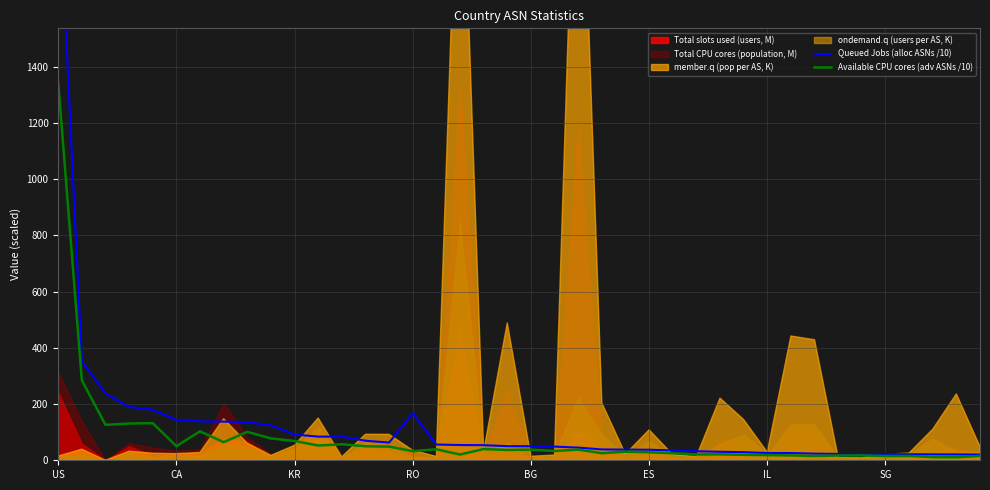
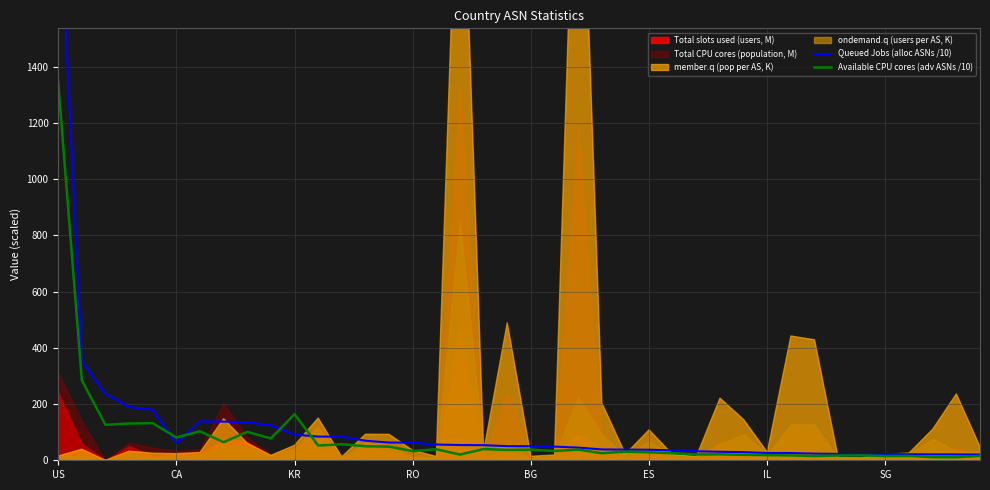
  {
    "Total slots used (users, M)": {
      "US": 240
    },
    "Queued Jobs (alloc ASNs /10)": {
-     "CA": 140,
+     "CA": 60,
      "KR": 90,
-     "RO": 170,
+     "RO": 60,
      "BG": 50
    },
    "Available CPU cores (adv ASNs /10)": {
      "US": 1340,
-     "CA": 50,
-     "KR": 70,
+     "CA": 80,
+     "KR": 160,
      "BG": 40
    },
    "Total CPU cores (population, M)": {
      "US": 310,
      "RO": 20
    }
  }
